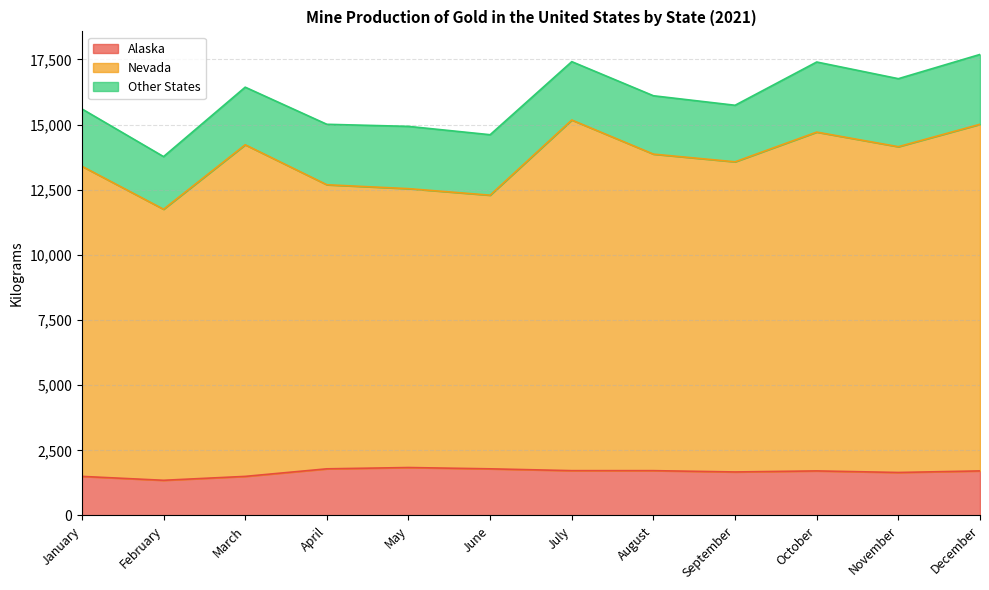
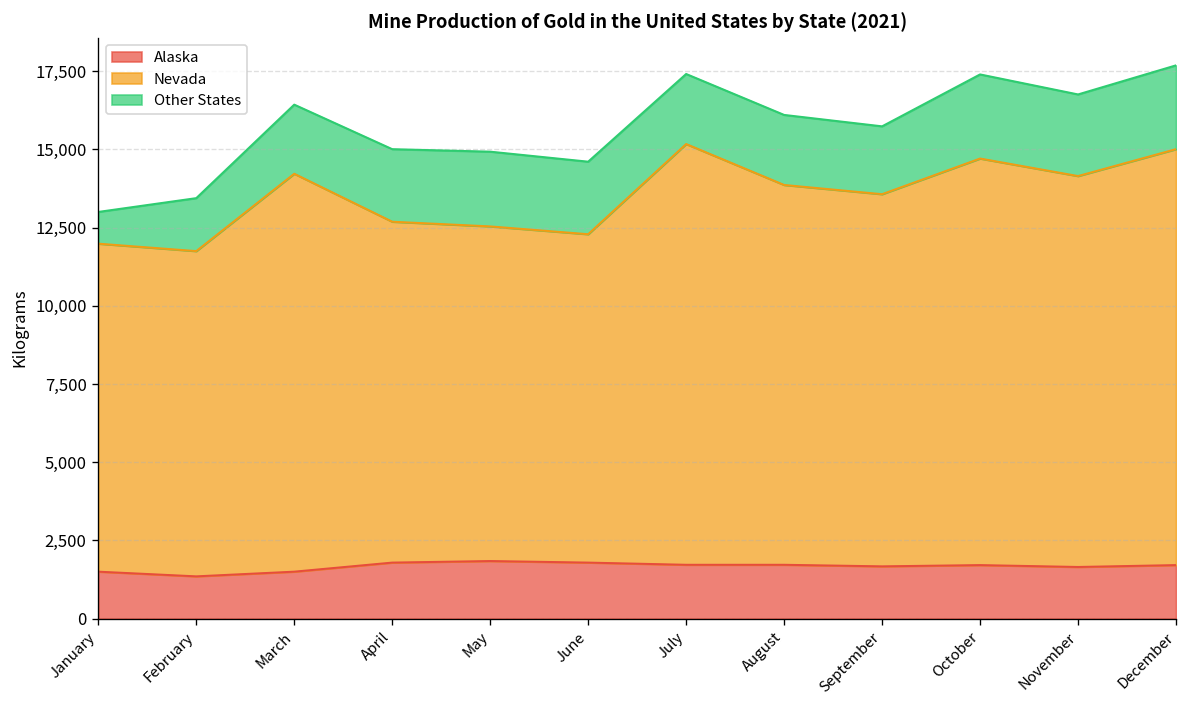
  {
    "Alaska": {
      "January": "1,500",
      "February": "1,400",
      "March": "1,500",
      "April": "1,800",
      "May": "1,800",
      "June": "1,800",
      "July": "1,700",
      "August": "1,700",
      "September": "1,700",
      "October": "1,700",
      "November": "1,700",
      "December": "1,700"
    },
    "Nevada": {
-     "January": "11,900",
+     "January": "10,500",
      "February": "10,400",
      "March": "12,700",
      "April": "10,900",
      "May": "10,700",
      "June": "10,500",
      "July": "13,500",
      "August": "12,100",
      "September": "11,900",
      "October": "13,000",
      "November": "12,500",
      "December": "13,300"
    },
    "Other States": {
-     "January": "2,200",
-     "February": "2,000",
+     "January": "1,000",
+     "February": "1,700",
      "March": "2,200",
      "April": "2,300",
      "May": "2,400",
      "June": "2,300",
      "July": "2,200",
      "August": "2,200",
      "September": "2,200",
      "October": "2,700",
      "November": "2,600",
      "December": "2,700"
    }
  }
